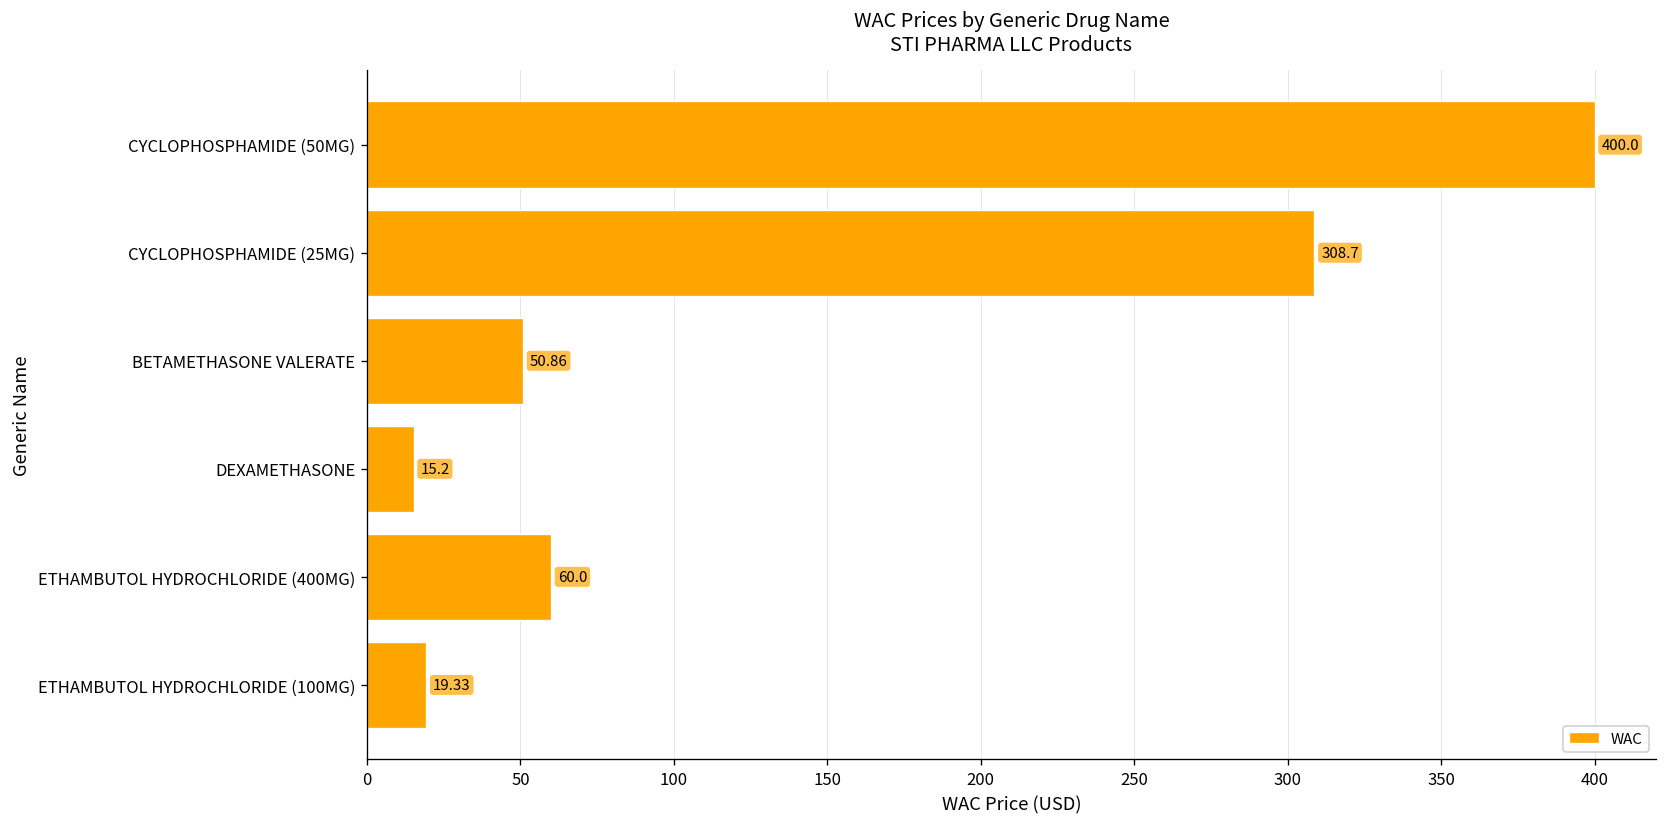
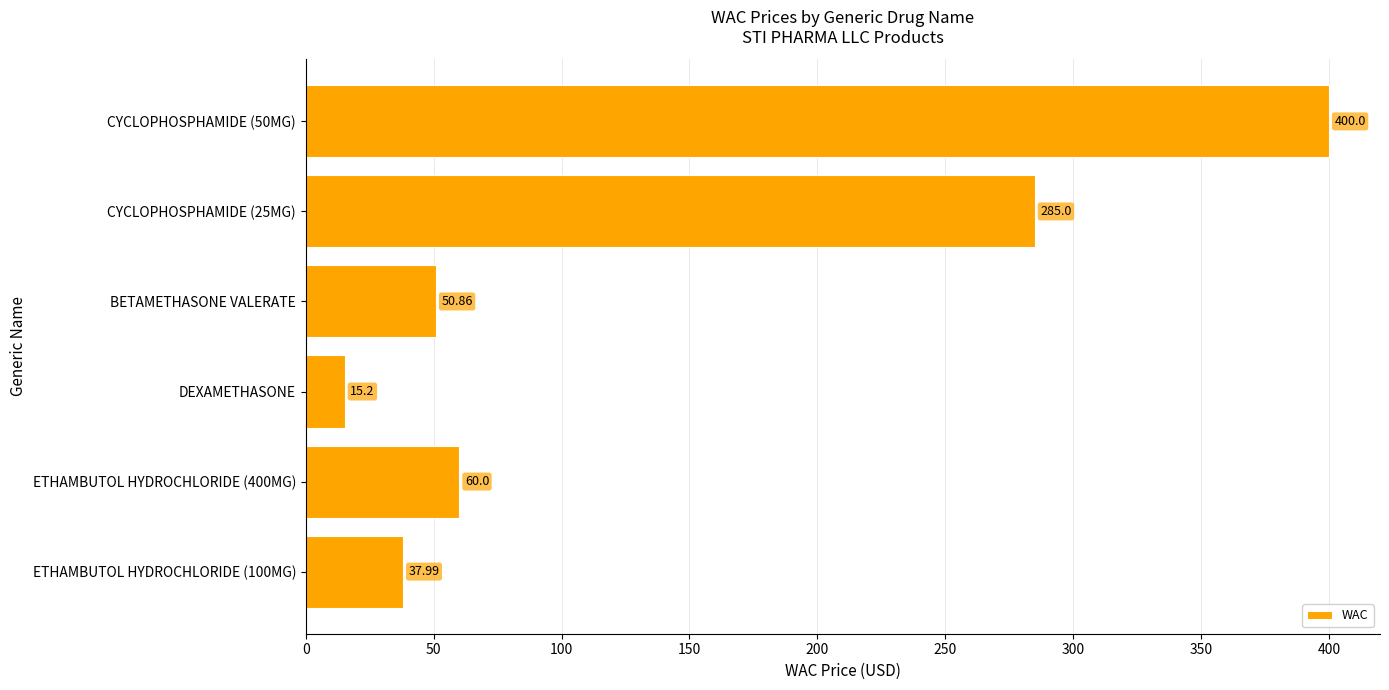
  {
-   "CYCLOPHOSPHAMIDE (25MG)": 308.7,
-   "ETHAMBUTOL HYDROCHLORIDE (100MG)": 19.33
+   "CYCLOPHOSPHAMIDE (25MG)": 285.0,
+   "ETHAMBUTOL HYDROCHLORIDE (100MG)": 37.99
  }
